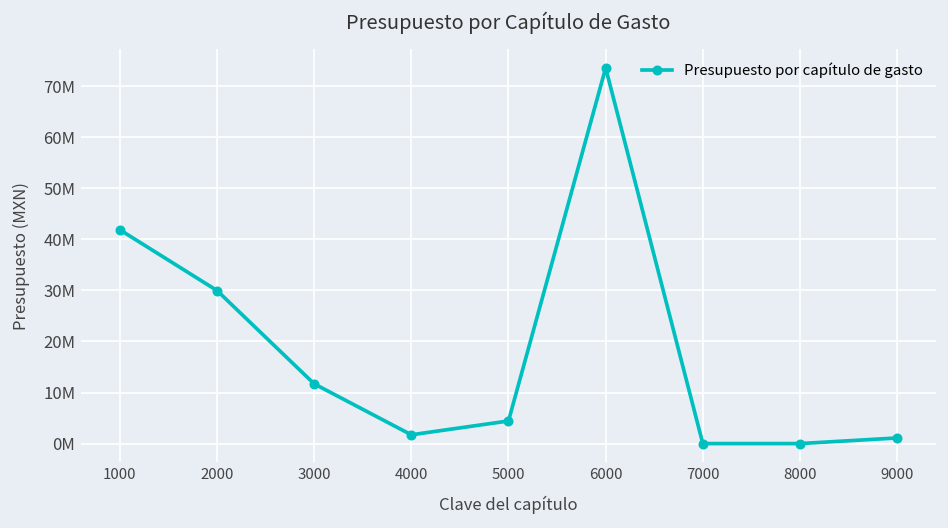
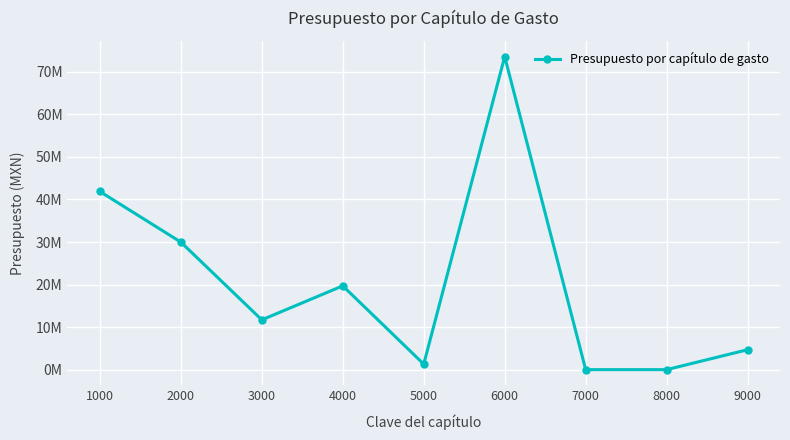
  {
    "1000": 42000000,
    "2000": 30000000,
    "3000": 12000000,
-   "4000": 2000000,
-   "5000": 4000000,
+   "4000": 20000000,
+   "5000": 1000000,
    "6000": 74000000,
    "7000": 0,
    "8000": 0,
-   "9000": 1000000
+   "9000": 5000000
  }
